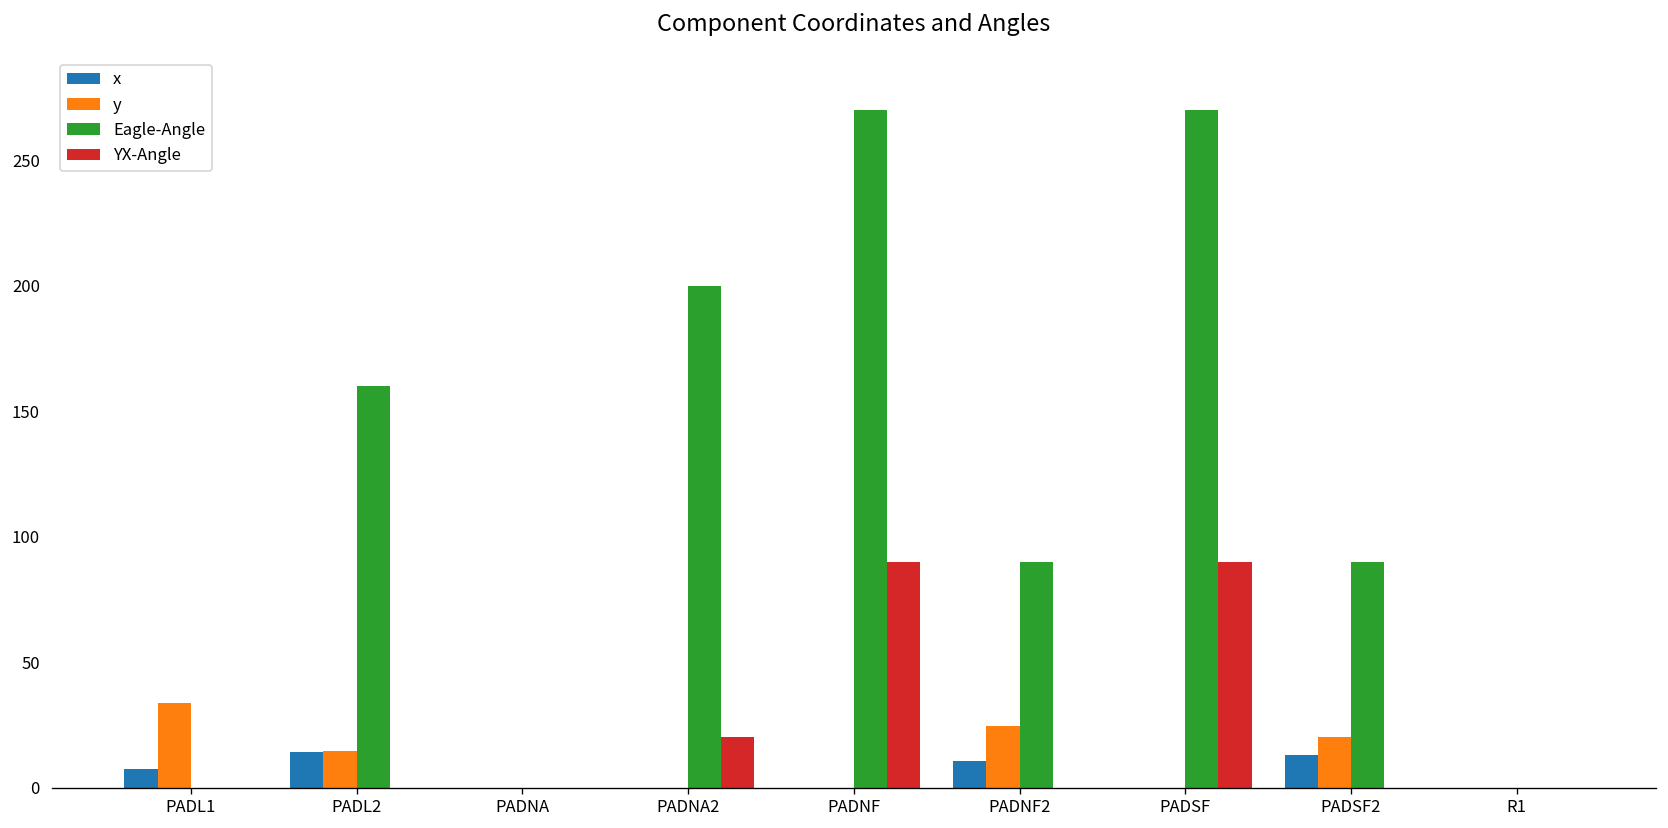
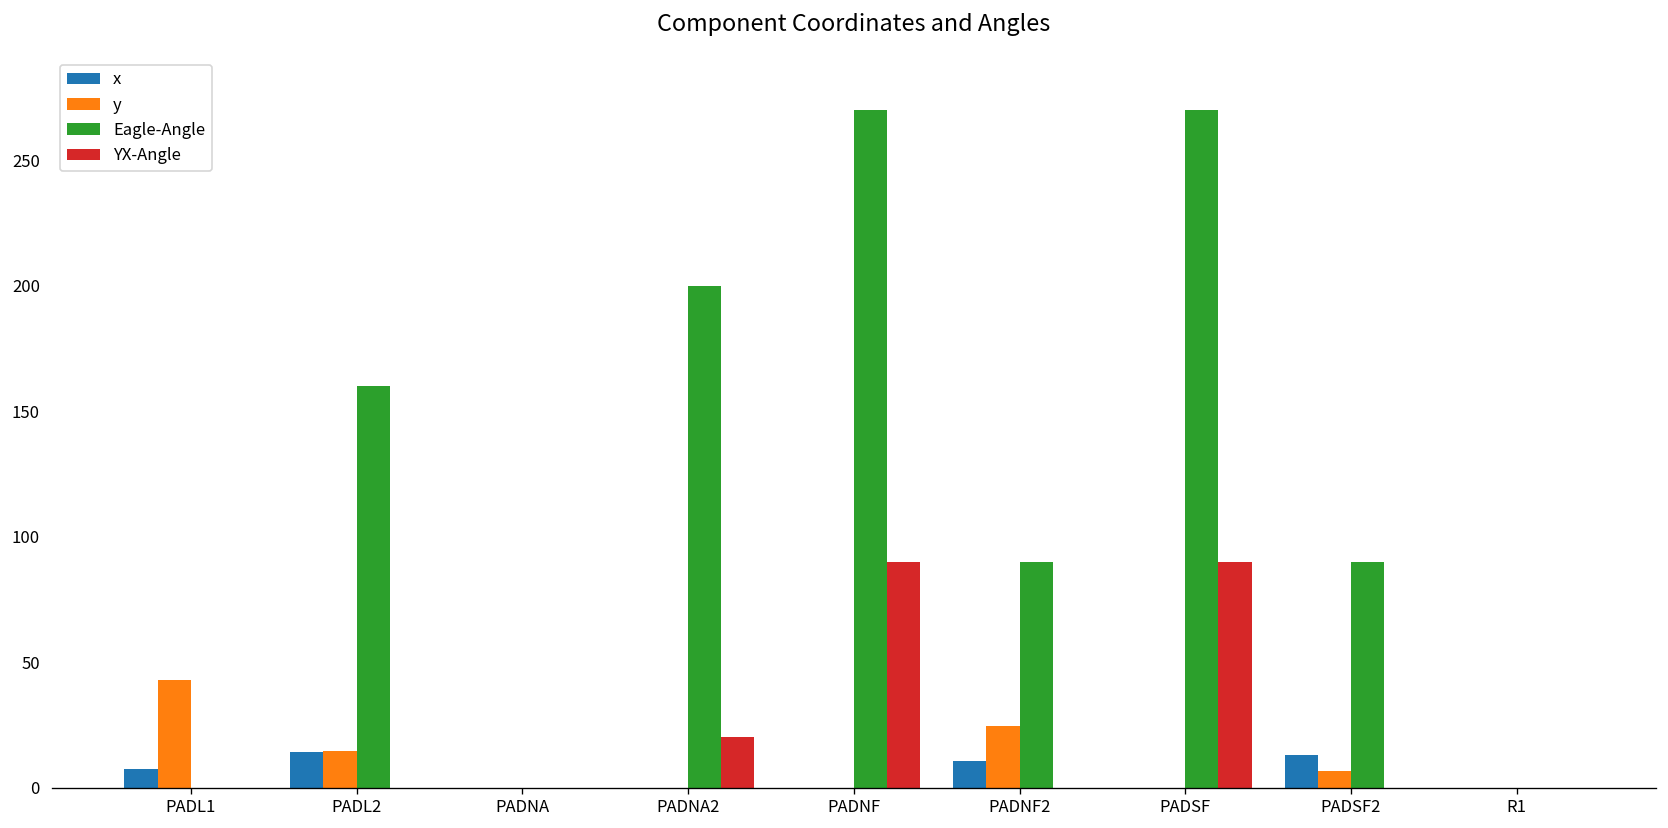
  {
    "x": {
      "PADL1": 7,
      "PADL2": 14,
      "PADNA": 0,
      "PADNA2": 0,
      "PADNF": 0,
      "PADNF2": 11,
      "PADSF": 0,
      "PADSF2": 13,
      "R1": 0
    },
    "y": {
-     "PADL1": 34,
+     "PADL1": 43,
      "PADL2": 14,
      "PADNA": 0,
      "PADNA2": 0,
      "PADNF": 0,
      "PADNF2": 24,
      "PADSF": 0,
-     "PADSF2": 20,
+     "PADSF2": 7,
      "R1": 0
    },
    "Eagle-Angle": {
      "PADL1": 0,
      "PADL2": 160,
      "PADNA": 0,
      "PADNA2": 200,
      "PADNF": 270,
      "PADNF2": 90,
      "PADSF": 270,
      "PADSF2": 90,
      "R1": 0
    },
    "YX-Angle": {
      "PADL1": 0,
      "PADNA": 0,
      "PADNA2": 20,
      "PADNF": 90,
      "PADSF": 90,
      "R1": 0
    }
  }
